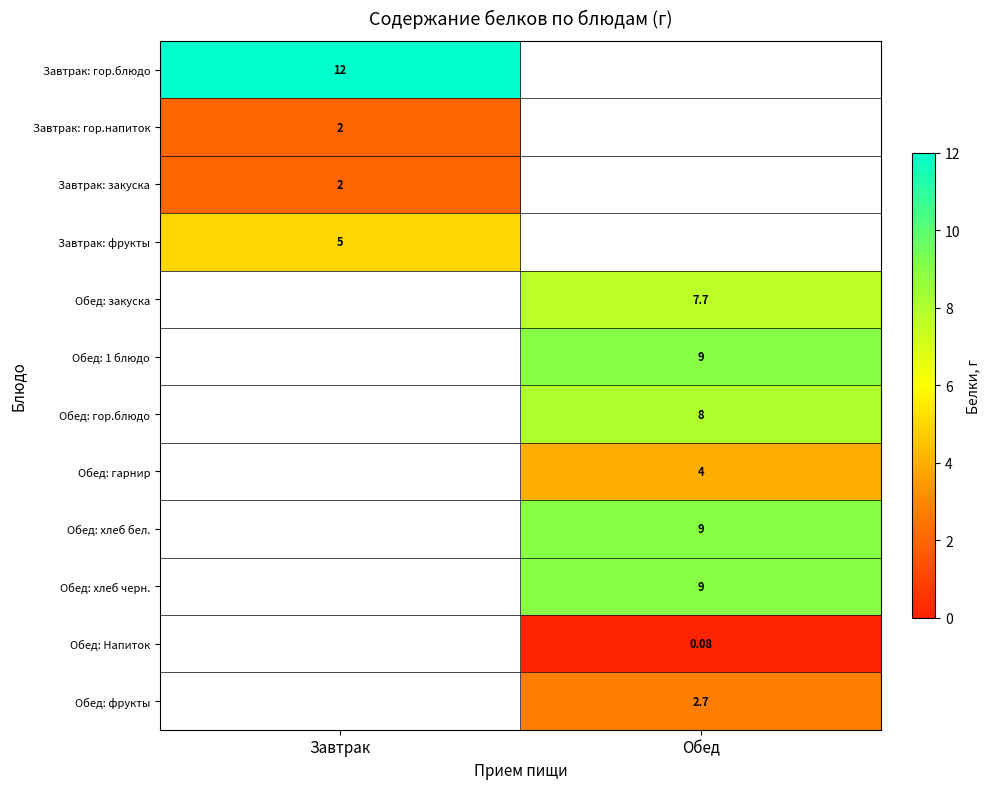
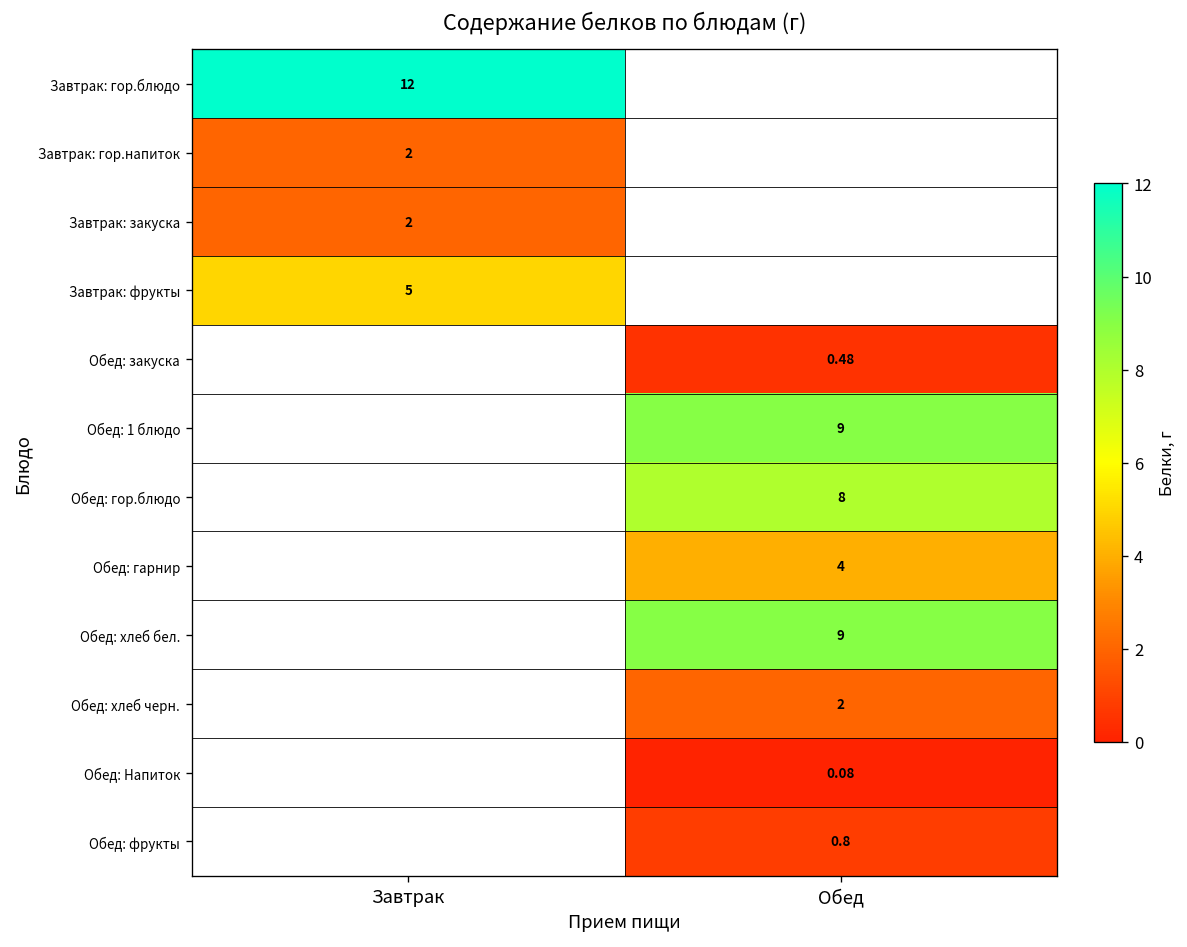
  {
    "Завтрак: гор.блюдо": {
      "Завтрак": 12
    },
    "Завтрак: гор.напиток": {
      "Завтрак": 2
    },
    "Завтрак: закуска": {
      "Завтрак": 2
    },
    "Завтрак: фрукты": {
      "Завтрак": 5
    },
    "Обед: закуска": {
-     "Обед": 7.7
+     "Обед": 0.48
    },
    "Обед: 1 блюдо": {
      "Обед": 9
    },
    "Обед: гор.блюдо": {
      "Обед": 8
    },
    "Обед: гарнир": {
      "Обед": 4
    },
    "Обед: хлеб бел.": {
      "Обед": 9
    },
    "Обед: хлеб черн.": {
-     "Обед": 9
+     "Обед": 2
    },
    "Обед: Напиток": {
      "Обед": 0.08
    },
    "Обед: фрукты": {
-     "Обед": 2.7
+     "Обед": 0.8
    }
  }
